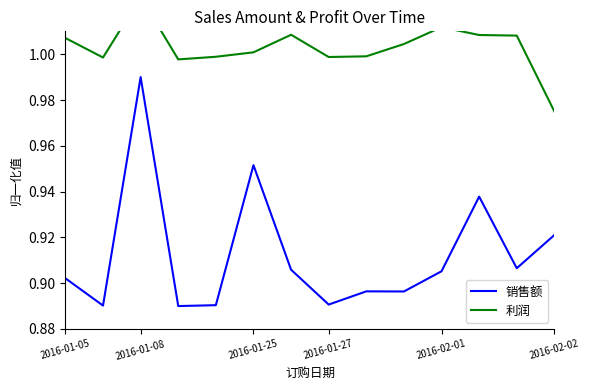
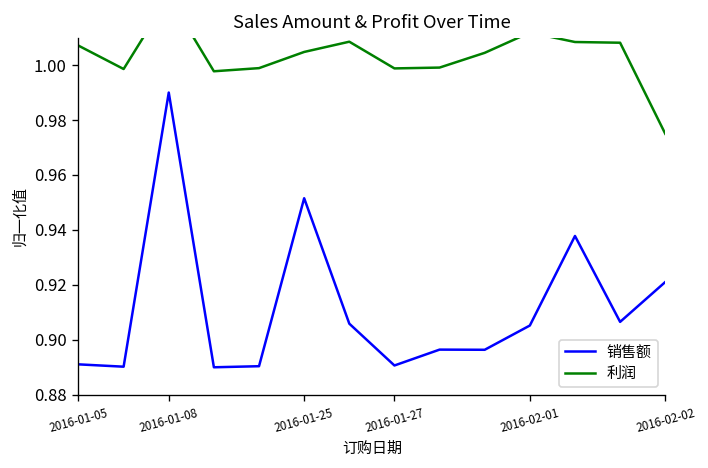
  {
    "销售额": {
-     "2016-01-05": 0.902,
+     "2016-01-05": 0.891,
      "2016-01-08": 0.990,
      "2016-01-25": 0.952
    },
    "利润": {
      "2016-01-05": 1.007,
-     "2016-01-25": 1.001
+     "2016-01-25": 1.005
    }
  }
